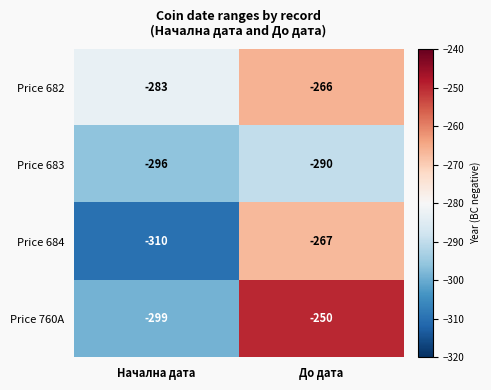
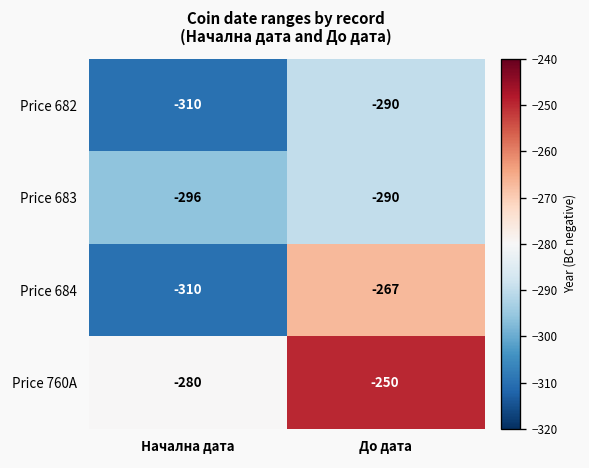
  {
    "Price 682": {
-     "Начална дата": -283,
-     "До дата": -266
+     "Начална дата": -310,
+     "До дата": -290
    },
    "Price 683": {
      "Начална дата": -296,
      "До дата": -290
    },
    "Price 684": {
      "Начална дата": -310,
      "До дата": -267
    },
    "Price 760A": {
-     "Начална дата": -299,
+     "Начална дата": -280,
      "До дата": -250
    }
  }
